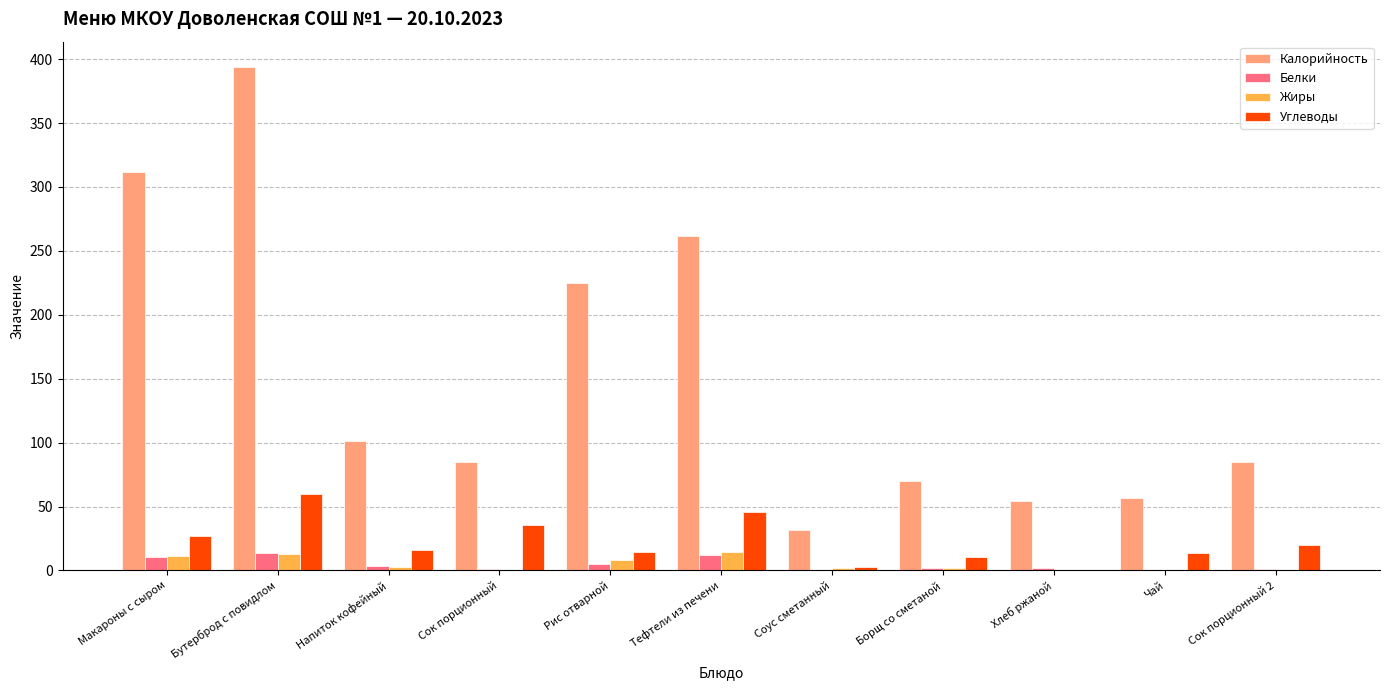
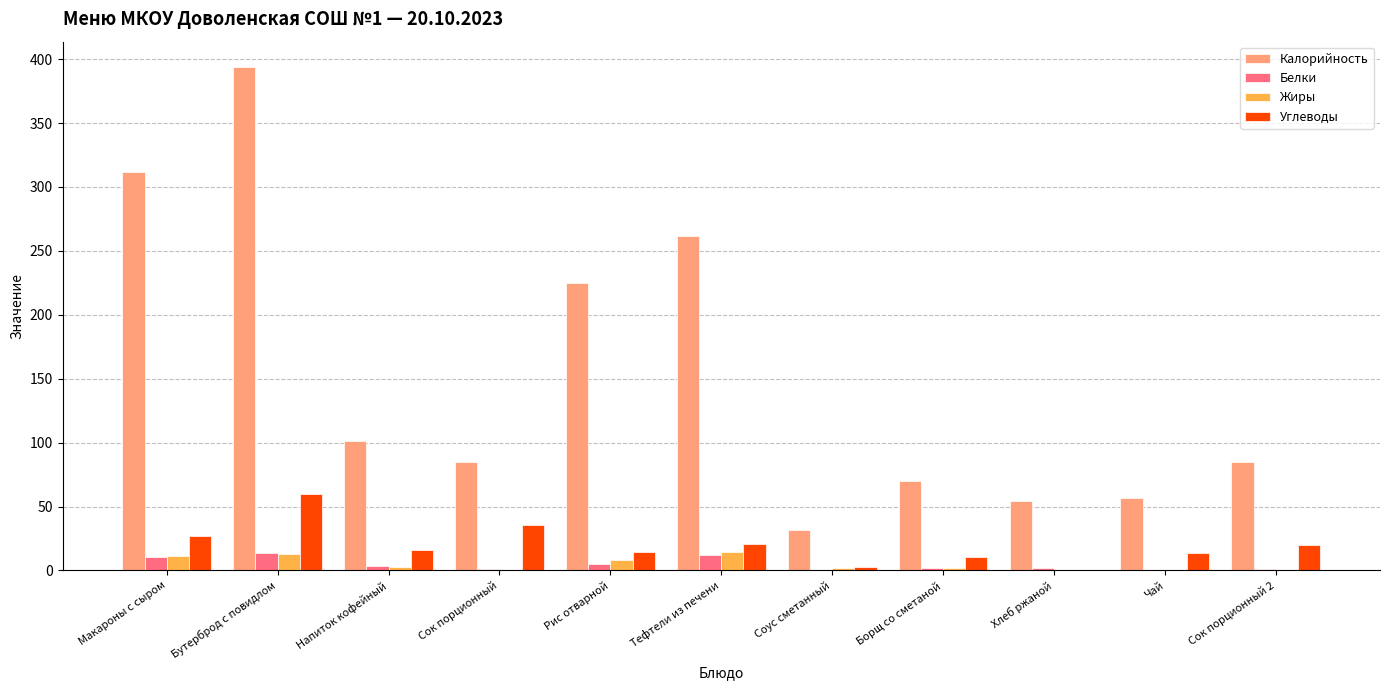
  {
    "Углеводы": {
      "Макароны с сыром": 27,
      "Бутерброд с повидлом": 60,
      "Напиток кофейный": 16,
      "Сок порционный": 36,
      "Рис отварной": 14,
-     "Тефтели из печени": 45,
+     "Тефтели из печени": 21,
      "Соус сметанный": 3,
      "Борщ со сметаной": 11,
      "Чай": 14,
      "Сок порционный 2": 20
    }
  }
